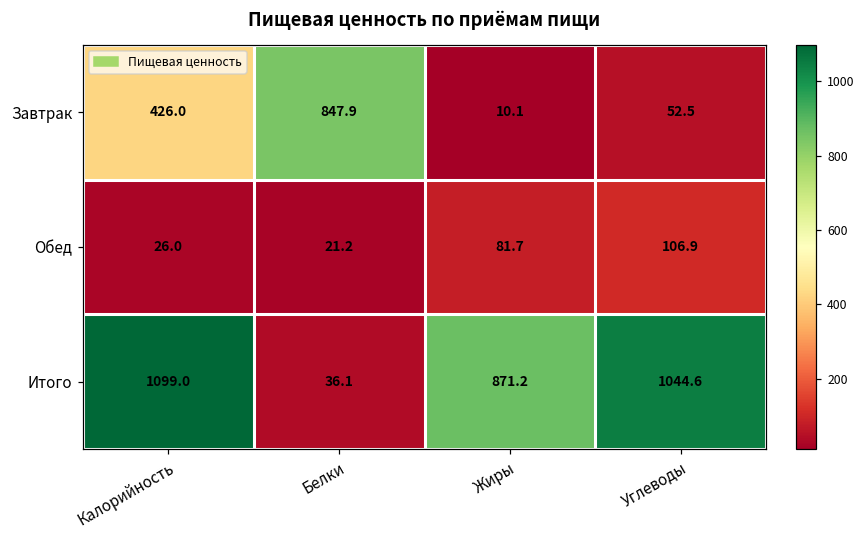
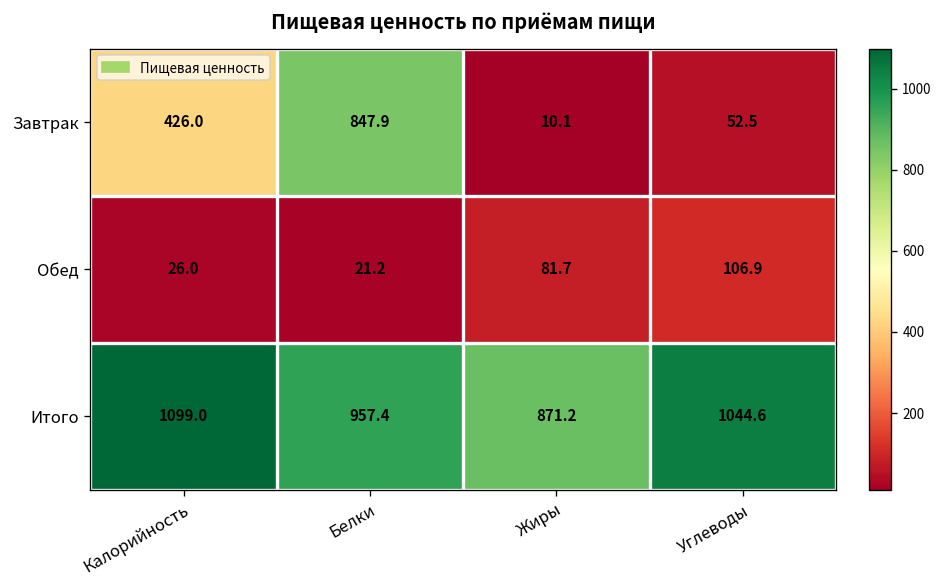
  {
    "Завтрак": {
      "Калорийность": 426.0,
      "Белки": 847.9,
      "Жиры": 10.1,
      "Углеводы": 52.5
    },
    "Обед": {
      "Калорийность": 26.0,
      "Белки": 21.2,
      "Жиры": 81.7,
      "Углеводы": 106.9
    },
    "Итого": {
      "Калорийность": 1099.0,
-     "Белки": 36.1,
+     "Белки": 957.4,
      "Жиры": 871.2,
      "Углеводы": 1044.6
    }
  }
